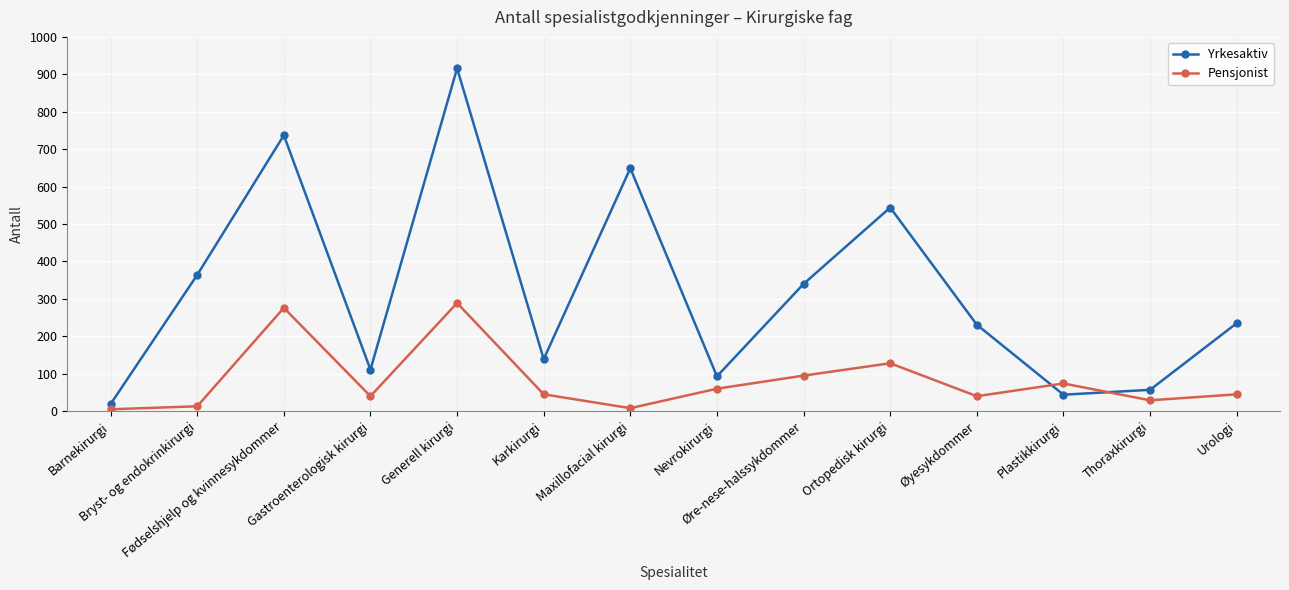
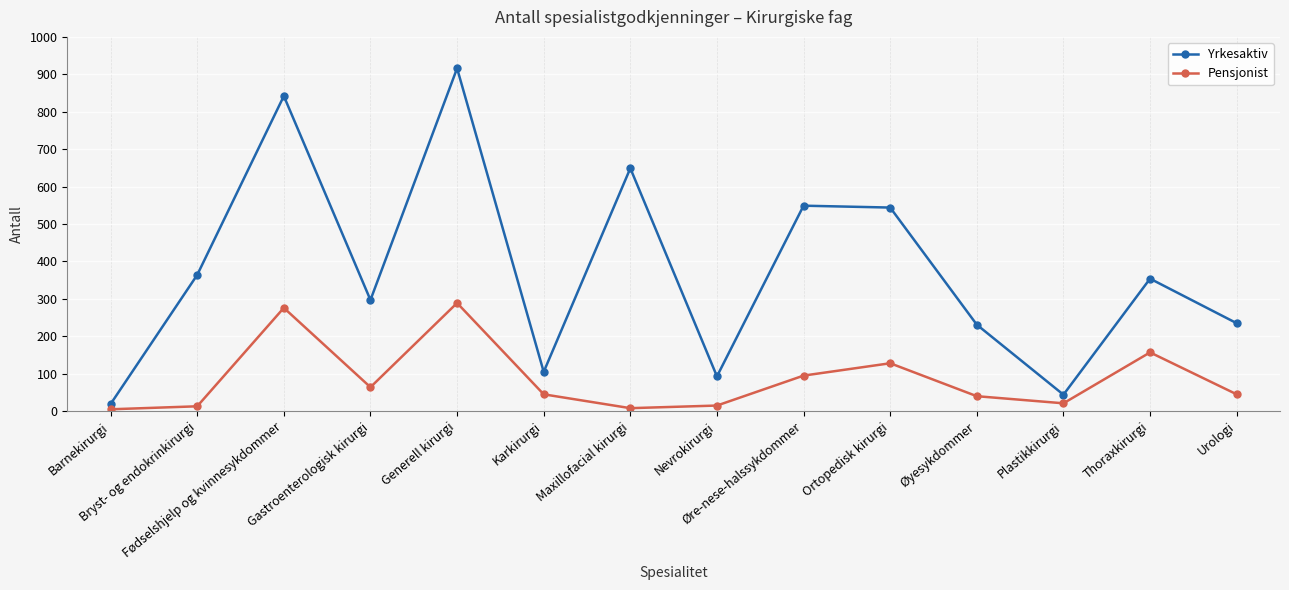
  {
    "Yrkesaktiv": {
      "Barnekirurgi": 20,
      "Bryst- og endokrinkirurgi": 360,
-     "Fødselshjelp og kvinnesykdommer": 740,
-     "Gastroenterologisk kirurgi": 110,
+     "Fødselshjelp og kvinnesykdommer": 840,
+     "Gastroenterologisk kirurgi": 300,
      "Generell kirurgi": 920,
-     "Karkirurgi": 140,
+     "Karkirurgi": 110,
      "Maxillofacial kirurgi": 650,
      "Nevrokirurgi": 90,
-     "Øre-nese-halssykdommer": 340,
+     "Øre-nese-halssykdommer": 550,
      "Ortopedisk kirurgi": 540,
      "Øyesykdommer": 230,
      "Plastikkirurgi": 40,
-     "Thoraxkirurgi": 60,
+     "Thoraxkirurgi": 350,
      "Urologi": 240
    },
    "Pensjonist": {
      "Barnekirurgi": 10,
      "Bryst- og endokrinkirurgi": 10,
      "Fødselshjelp og kvinnesykdommer": 280,
-     "Gastroenterologisk kirurgi": 40,
+     "Gastroenterologisk kirurgi": 60,
      "Generell kirurgi": 290,
      "Karkirurgi": 50,
      "Maxillofacial kirurgi": 10,
-     "Nevrokirurgi": 60,
+     "Nevrokirurgi": 20,
      "Øre-nese-halssykdommer": 100,
      "Ortopedisk kirurgi": 130,
      "Øyesykdommer": 40,
-     "Plastikkirurgi": 70,
-     "Thoraxkirurgi": 30,
+     "Plastikkirurgi": 20,
+     "Thoraxkirurgi": 160,
      "Urologi": 50
    }
  }
